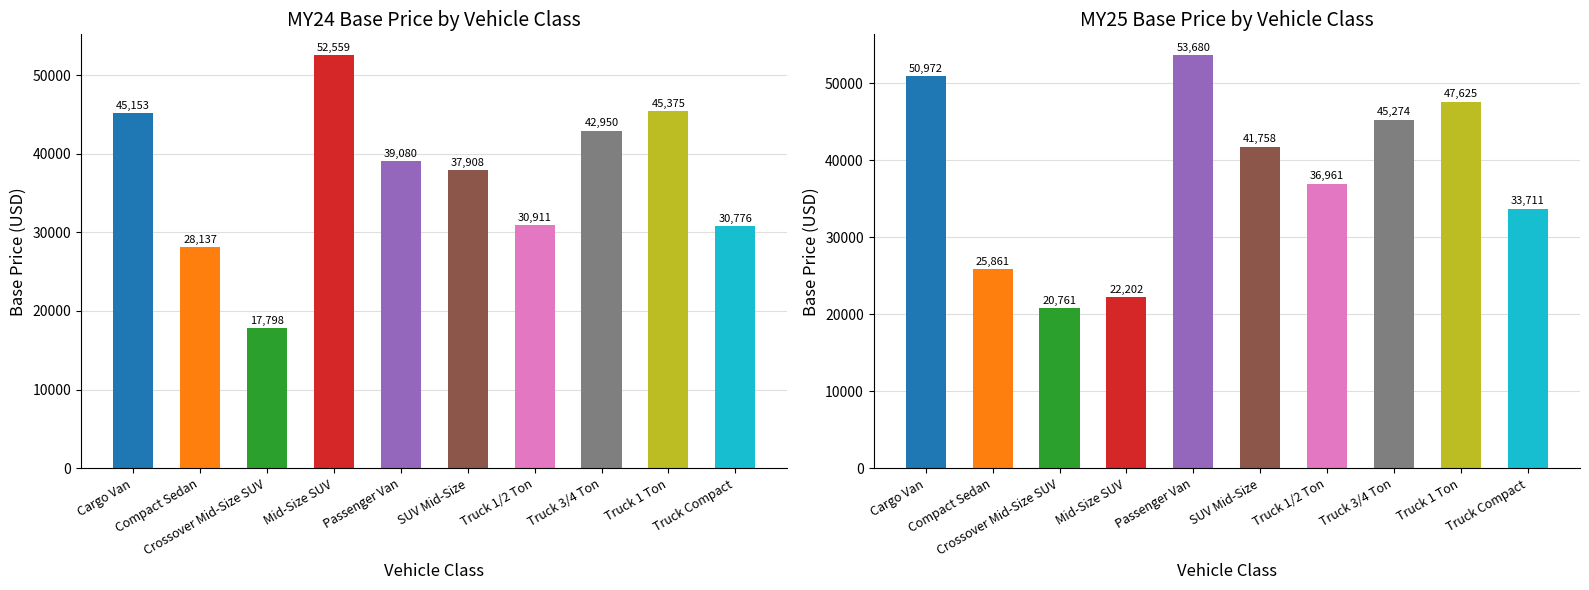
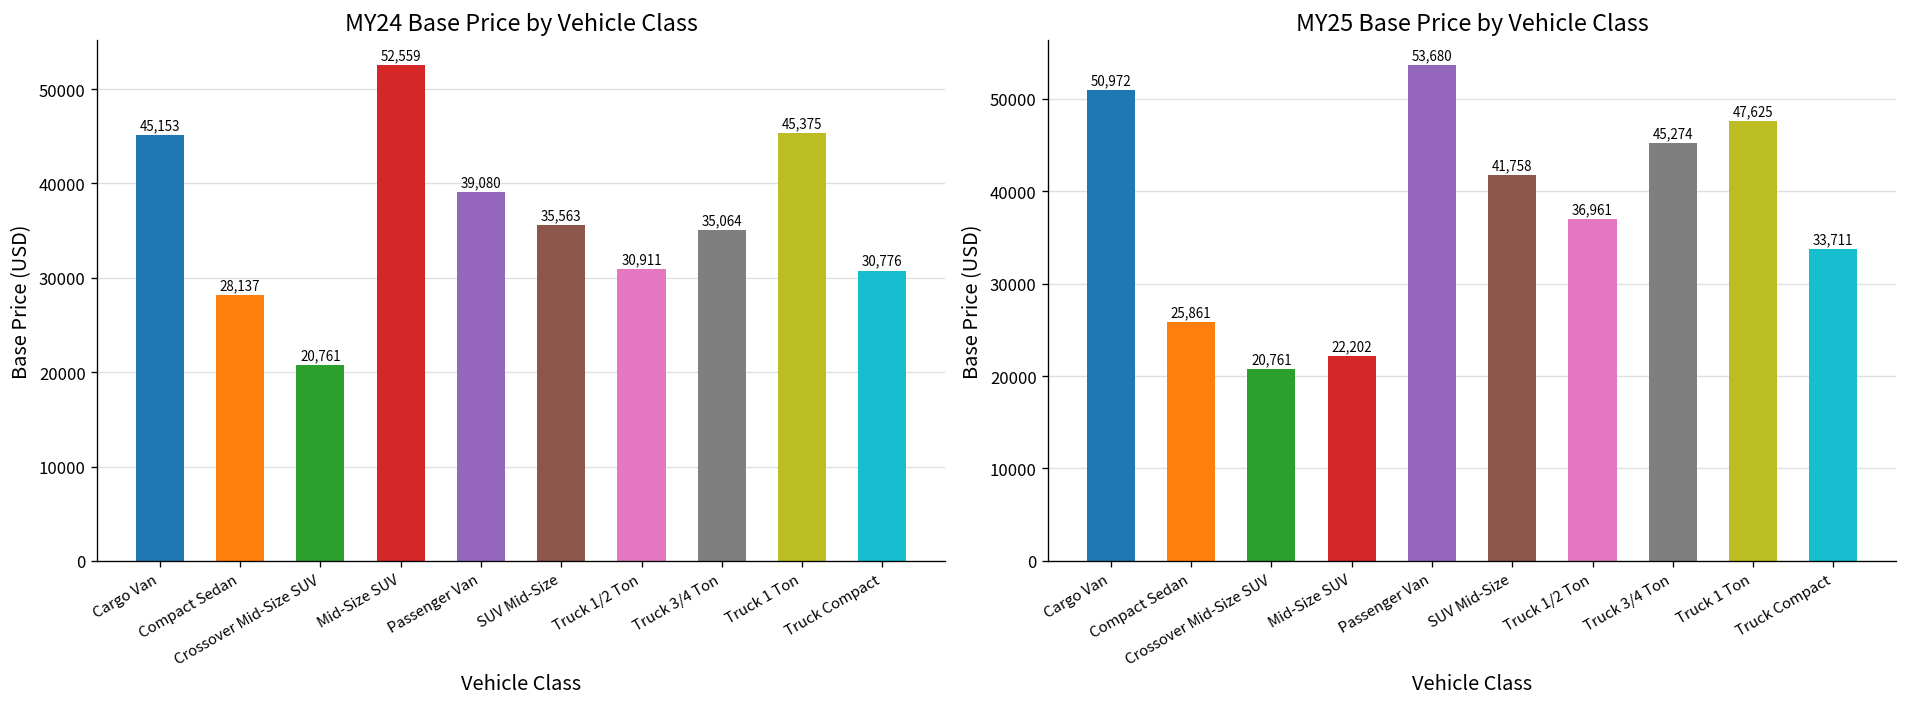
  {
    "MY24 Base Price by Vehicle Class": {
      "Cargo Van": "45,153",
      "Compact Sedan": "28,137",
-     "Crossover Mid-Size SUV": "17,798",
+     "Crossover Mid-Size SUV": "20,761",
      "Mid-Size SUV": "52,559",
      "Passenger Van": "39,080",
-     "SUV Mid-Size": "37,908",
+     "SUV Mid-Size": "35,563",
      "Truck 1/2 Ton": "30,911",
-     "Truck 3/4 Ton": "42,950",
+     "Truck 3/4 Ton": "35,064",
      "Truck 1 Ton": "45,375",
      "Truck Compact": "30,776"
    },
    "MY25 Base Price by Vehicle Class": {
      "Cargo Van": "50,972",
      "Compact Sedan": "25,861",
      "Crossover Mid-Size SUV": "20,761",
      "Mid-Size SUV": "22,202",
      "Passenger Van": "53,680",
      "SUV Mid-Size": "41,758",
      "Truck 1/2 Ton": "36,961",
      "Truck 3/4 Ton": "45,274",
      "Truck 1 Ton": "47,625",
      "Truck Compact": "33,711"
    }
  }
